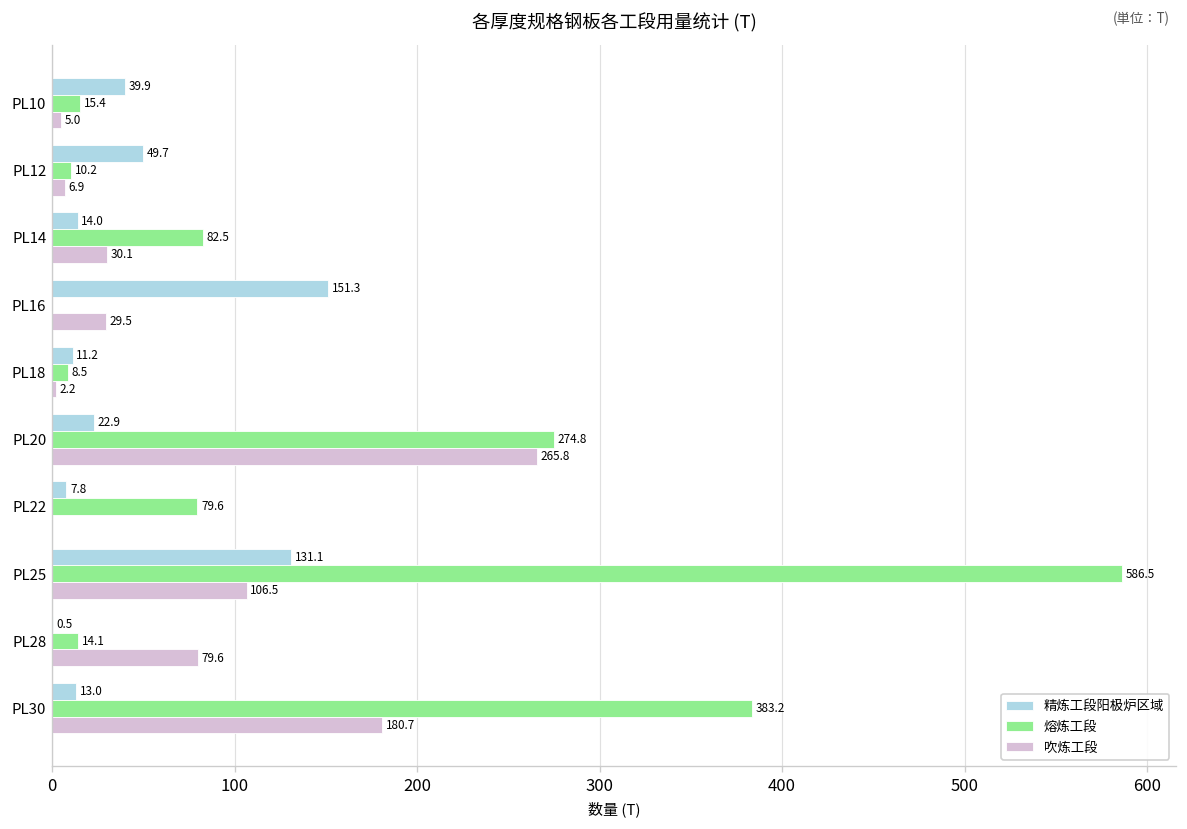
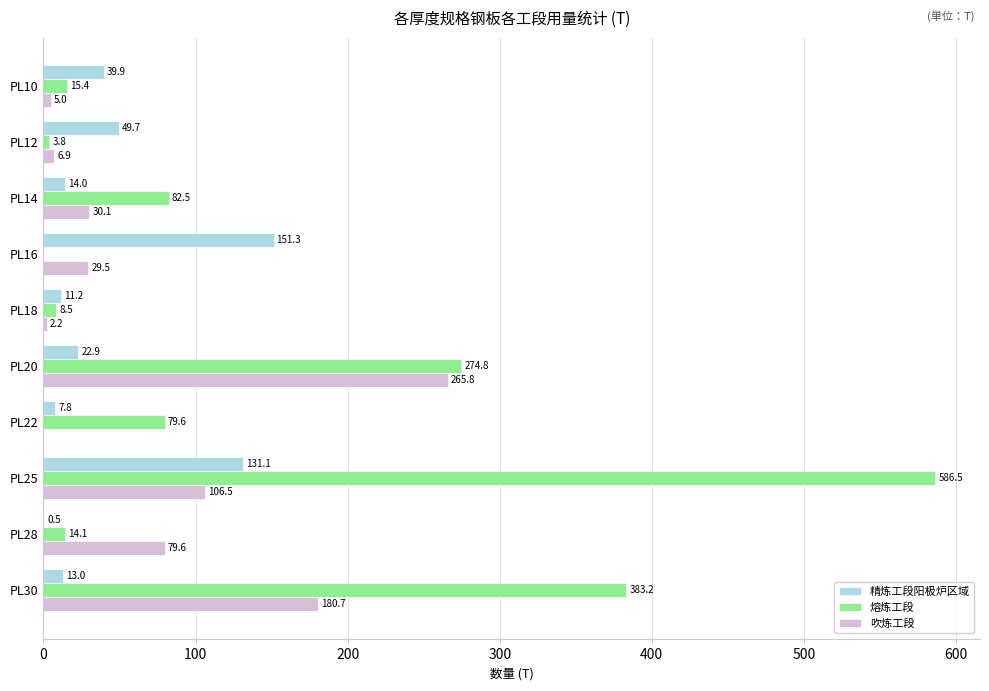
  {
    "熔炼工段": {
      "PL10": 15.4,
-     "PL12": 10.2,
+     "PL12": 3.8,
      "PL14": 82.5,
      "PL18": 8.5,
      "PL20": 274.8,
      "PL22": 79.6,
      "PL25": 586.5,
      "PL28": 14.1,
      "PL30": 383.2
    }
  }
